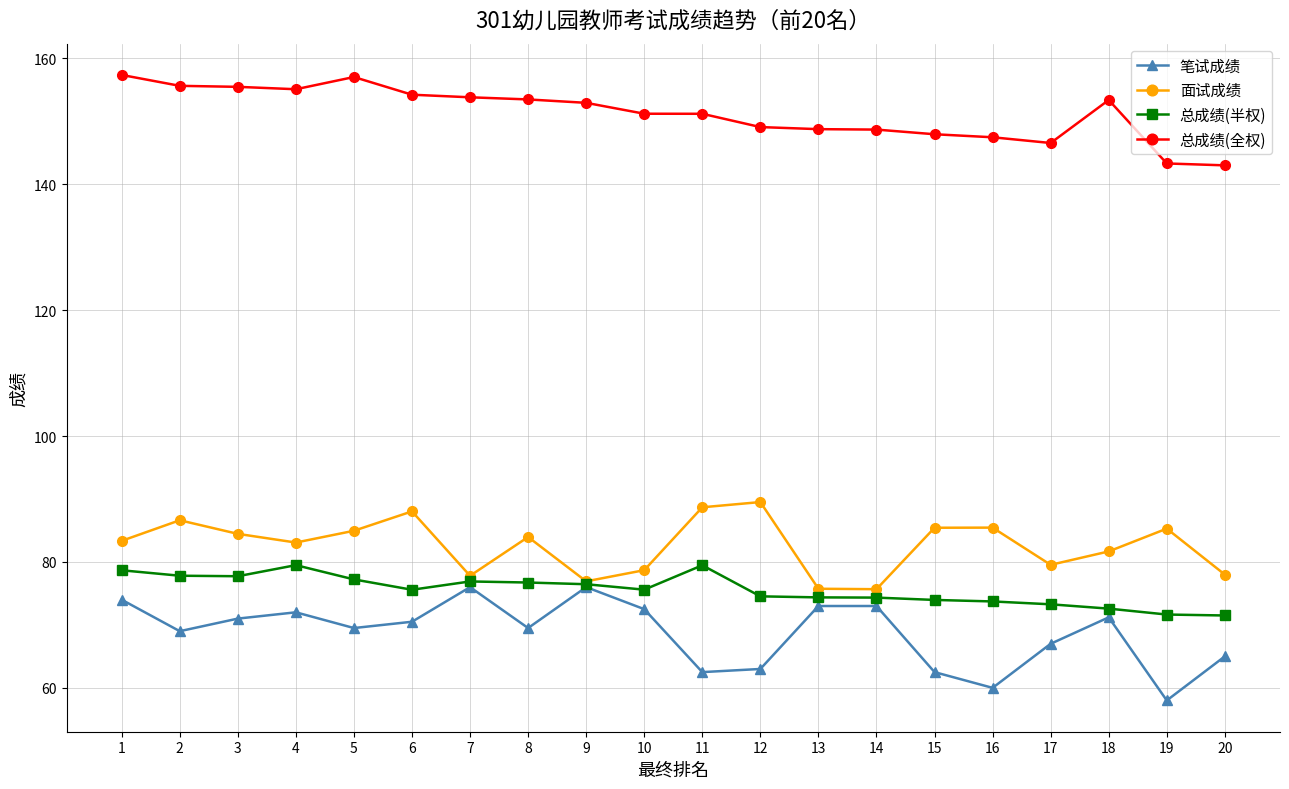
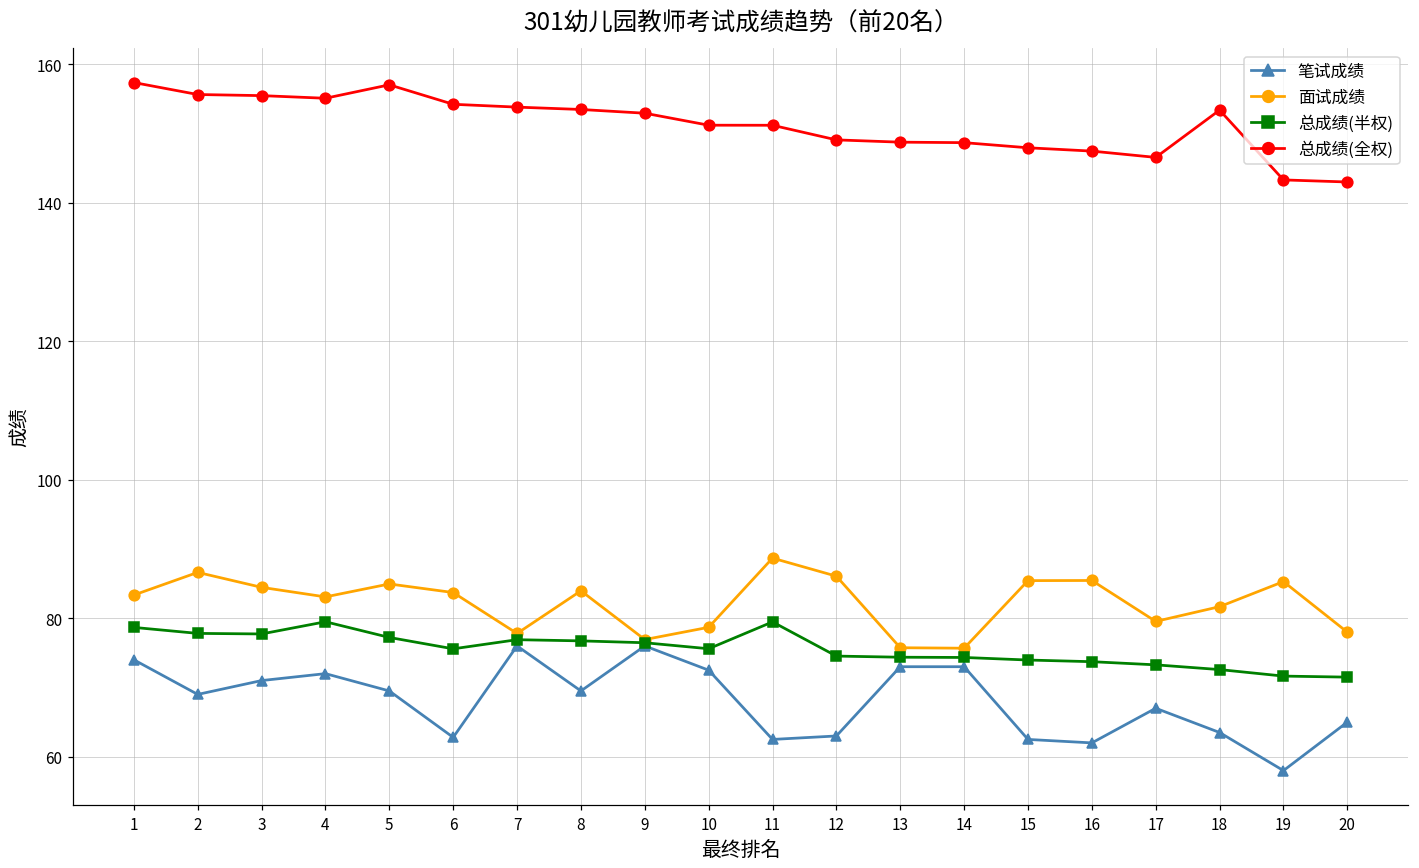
  {
    "笔试成绩": {
      "1": 74,
      "2": 69,
      "3": 71,
      "4": 72,
      "5": 70,
-     "6": 71,
+     "6": 63,
      "7": 76,
      "8": 70,
      "9": 76,
      "10": 73,
      "11": 63,
      "12": 63,
      "13": 73,
      "14": 73,
      "15": 63,
-     "16": 60,
+     "16": 62,
      "17": 67,
-     "18": 71,
+     "18": 64,
      "19": 58,
      "20": 65
    },
    "面试成绩": {
      "1": 83,
      "2": 87,
      "3": 84,
      "4": 83,
      "5": 85,
-     "6": 88,
+     "6": 84,
      "7": 78,
      "8": 84,
      "9": 77,
      "10": 79,
      "11": 89,
-     "12": 90,
+     "12": 86,
      "13": 76,
      "14": 76,
      "15": 85,
      "16": 85,
      "17": 80,
      "18": 82,
      "19": 85,
      "20": 78
    },
    "总成绩(半权)": {
      "1": 79,
      "2": 78,
      "3": 78,
      "4": 79,
      "5": 77,
      "6": 76,
      "7": 77,
      "8": 77,
      "9": 76,
      "10": 76,
      "11": 79,
      "12": 75,
      "13": 74,
      "14": 74,
      "15": 74,
      "16": 74,
      "17": 73,
      "18": 73,
      "19": 72,
      "20": 71
    },
    "总成绩(全权)": {
      "1": 157,
      "2": 156,
      "3": 155,
      "4": 155,
      "5": 157,
      "6": 154,
      "7": 154,
      "8": 153,
      "9": 153,
      "10": 151,
      "11": 151,
      "12": 149,
      "13": 149,
      "14": 149,
      "15": 148,
      "16": 147,
      "17": 147,
      "18": 153,
      "19": 143,
      "20": 143
    }
  }
